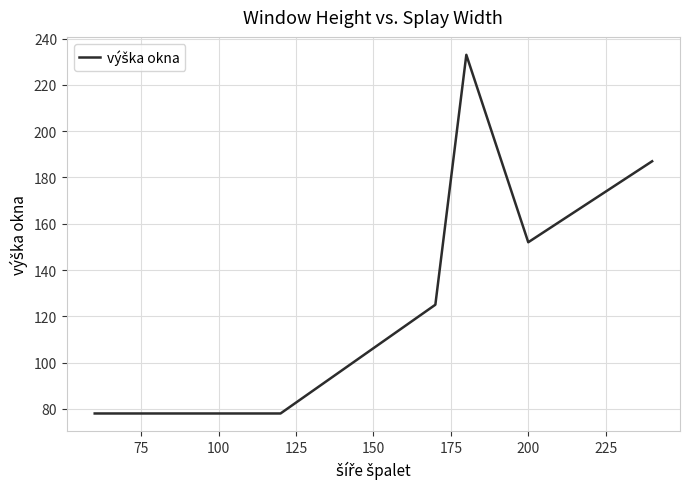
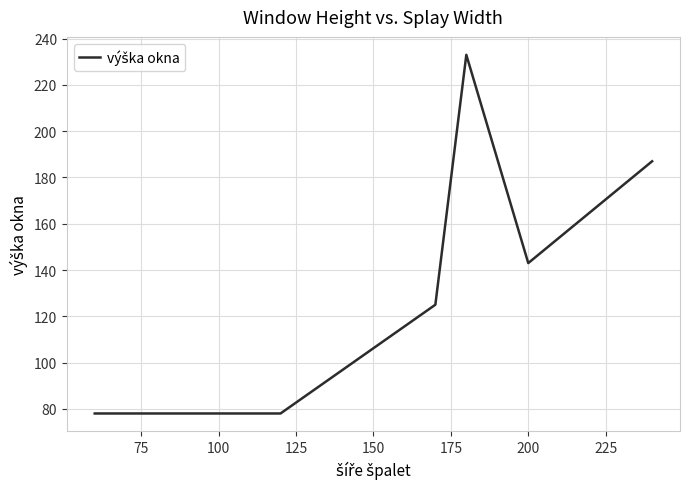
  {
-   "200": 152
+   "200": 143
  }
